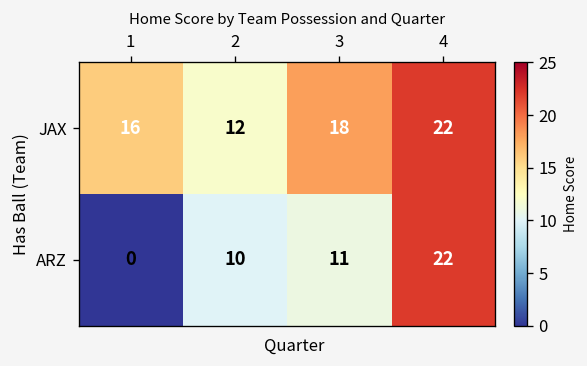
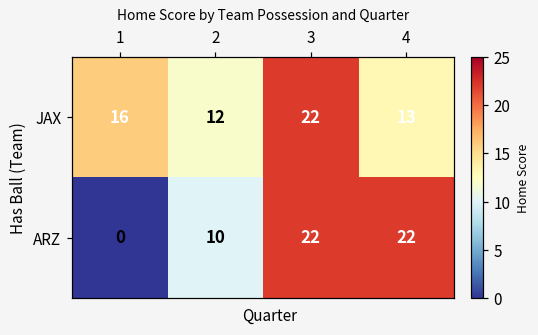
  {
    "JAX": {
      "1": 16,
      "2": 12,
-     "3": 18,
-     "4": 22
+     "3": 22,
+     "4": 13
    },
    "ARZ": {
      "1": 0,
      "2": 10,
-     "3": 11,
+     "3": 22,
      "4": 22
    }
  }
